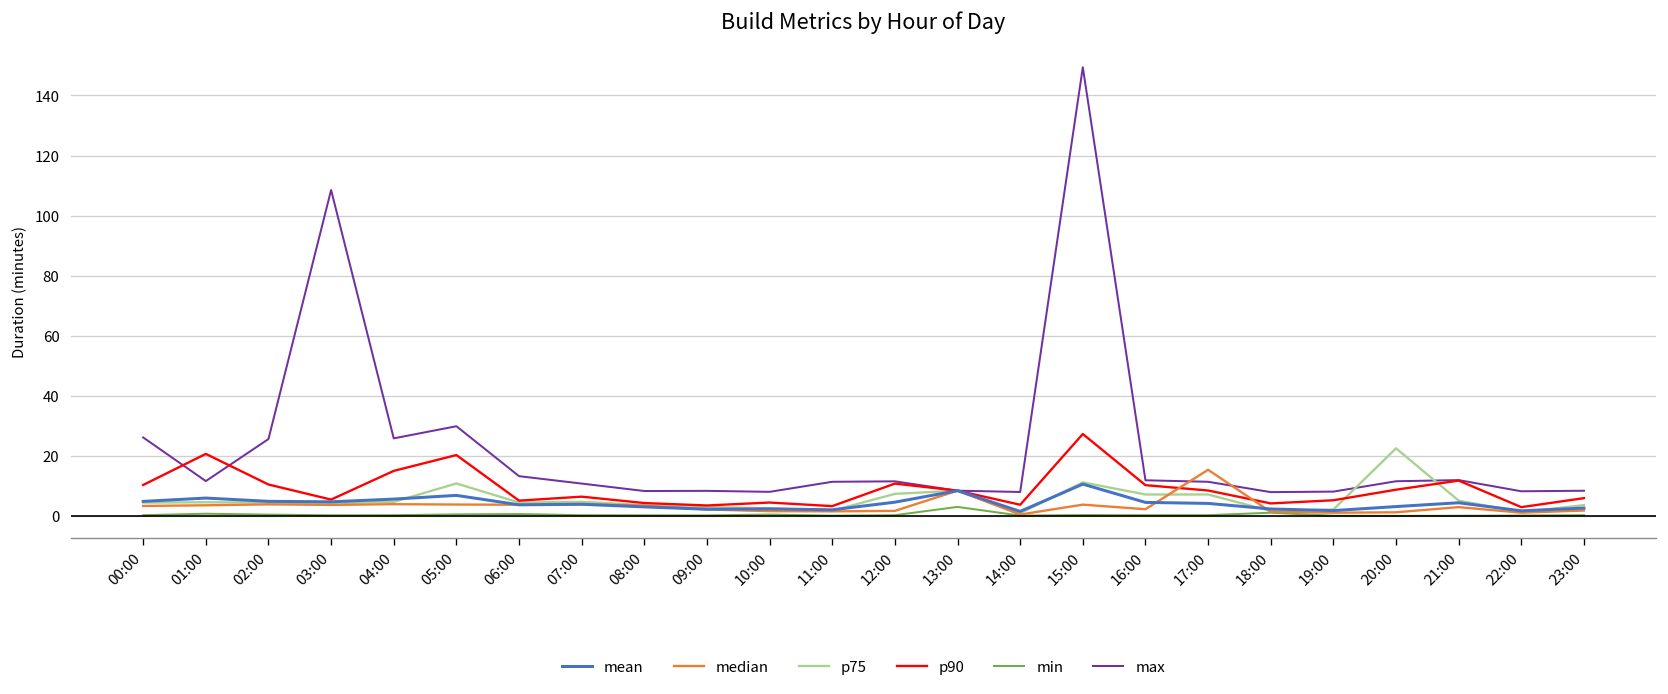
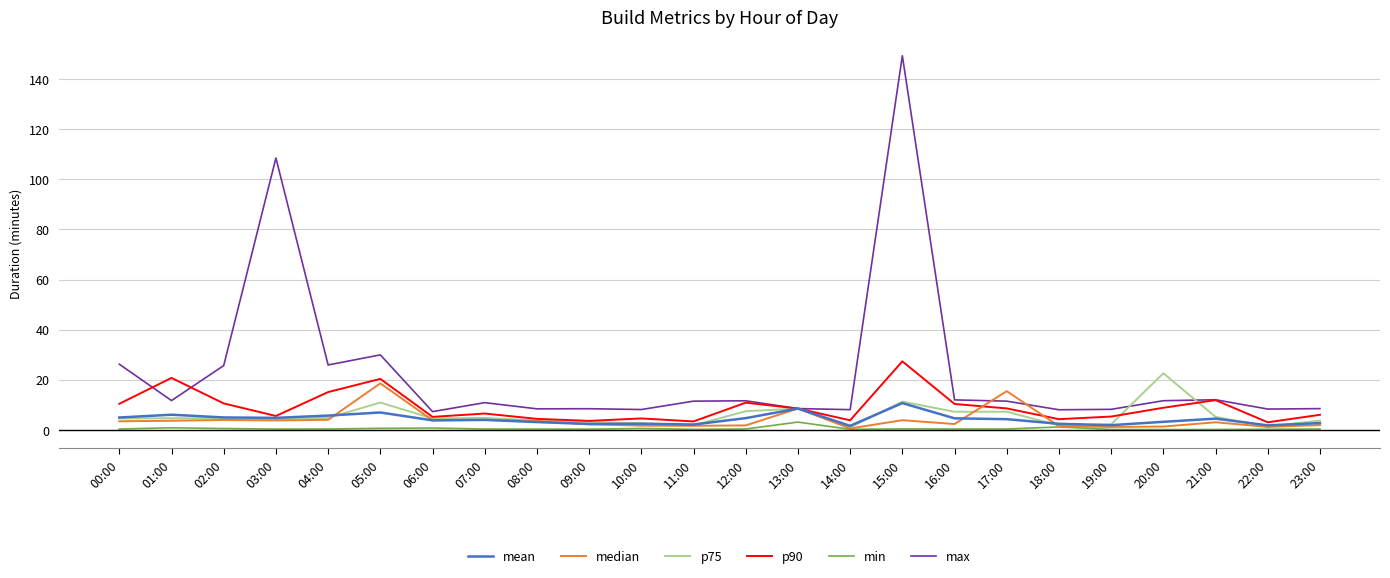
  {
    "mean": {
      "01:00": 6,
      "05:00": 7,
      "12:00": 5,
      "16:00": 5,
      "17:00": 4,
      "20:00": 3
    },
    "median": {
      "00:00": 3,
-     "05:00": 4,
+     "05:00": 19,
      "12:00": 2,
      "15:00": 4,
      "16:00": 2,
      "17:00": 15,
      "20:00": 1,
      "21:00": 3
    },
    "p75": {
      "05:00": 11,
      "12:00": 7,
      "16:00": 7,
      "17:00": 7,
      "20:00": 23
    },
    "p90": {
      "00:00": 10,
      "01:00": 21,
      "02:00": 11,
      "04:00": 15,
      "05:00": 20,
      "07:00": 6,
      "10:00": 5,
      "11:00": 3,
      "14:00": 4,
      "15:00": 27,
      "16:00": 10,
      "17:00": 9,
      "18:00": 4,
      "19:00": 5,
      "20:00": 9,
      "22:00": 3,
      "23:00": 6
    },
    "min": {
      "00:00": 0,
      "01:00": 1,
      "02:00": 0,
      "03:00": 0,
      "04:00": 0,
      "05:00": 1,
      "06:00": 1,
      "07:00": 0,
      "08:00": 0,
      "09:00": 0,
      "10:00": 1,
      "11:00": 0,
      "12:00": 0,
      "13:00": 3,
      "15:00": 0,
      "16:00": 0,
      "17:00": 0,
      "20:00": 0,
      "21:00": 0,
      "23:00": 0
    },
    "max": {
      "00:00": 26,
      "01:00": 12,
      "02:00": 26,
      "03:00": 109,
      "04:00": 26,
      "05:00": 30,
-     "06:00": 13,
+     "06:00": 7,
      "07:00": 11,
      "08:00": 8,
      "09:00": 8,
      "10:00": 8,
      "11:00": 11,
      "14:00": 8,
      "15:00": 149,
      "16:00": 12,
      "17:00": 11,
      "18:00": 8,
      "19:00": 8,
      "20:00": 12,
      "22:00": 8,
      "23:00": 8
    }
  }
